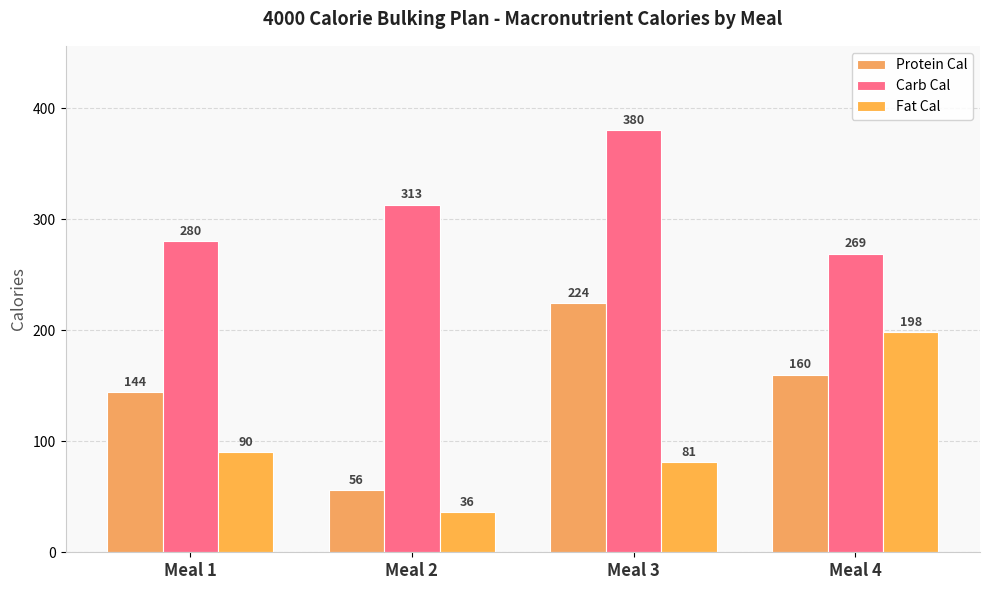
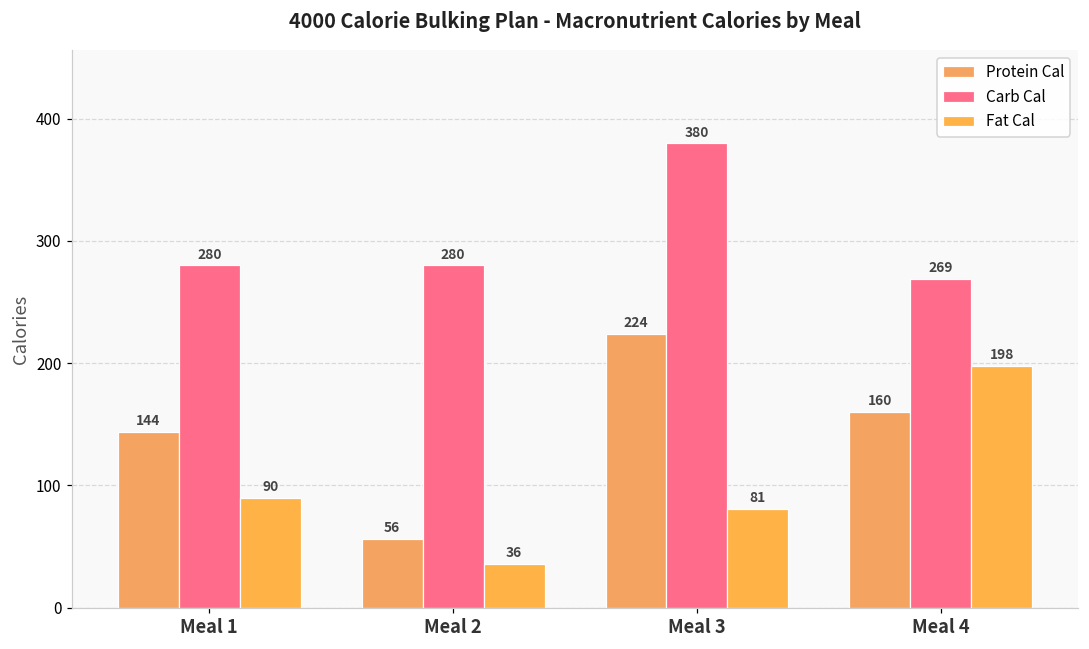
  {
    "Carb Cal": {
      "Meal 1": 280,
-     "Meal 2": 313,
+     "Meal 2": 280,
      "Meal 3": 380,
      "Meal 4": 269
    }
  }
